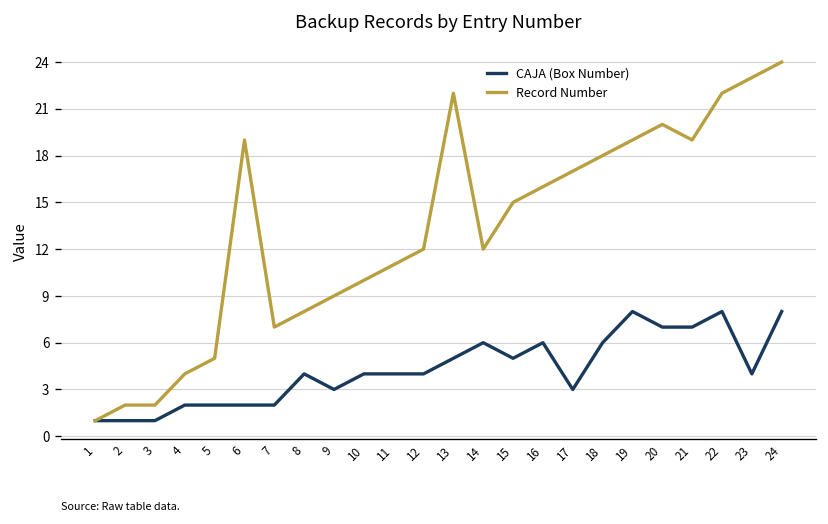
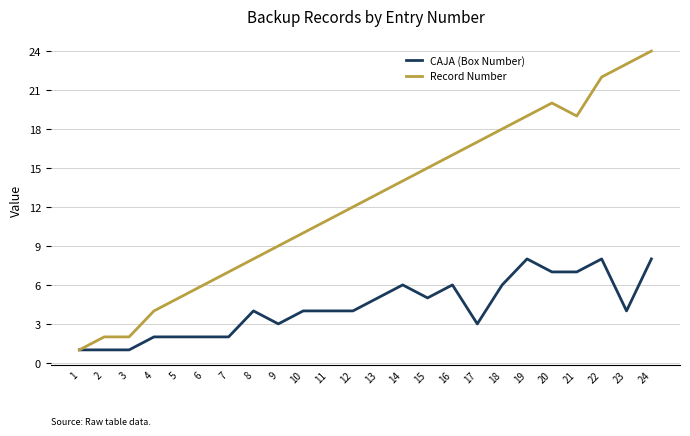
  {
    "CAJA (Box Number)": {
      "2": 1,
      "3": 1,
      "4": 2,
      "5": 2,
      "6": 2,
      "7": 2,
      "8": 4,
      "9": 3,
      "10": 4,
      "11": 4,
      "12": 4,
      "13": 5,
      "14": 6,
      "15": 5,
      "16": 6,
      "17": 3,
      "18": 6,
      "19": 8,
      "20": 7,
      "21": 7,
      "22": 8,
      "23": 4,
      "24": 8
    },
    "Record Number": {
      "2": 2,
      "3": 2,
      "4": 4,
      "5": 5,
-     "6": 19,
+     "6": 6,
      "7": 7,
      "8": 8,
      "9": 9,
      "10": 10,
      "11": 11,
      "12": 12,
-     "13": 22,
-     "14": 12,
+     "13": 13,
+     "14": 14,
      "15": 15,
      "16": 16,
      "17": 17,
      "18": 18,
      "19": 19,
      "20": 20,
      "21": 19,
      "22": 22,
      "23": 23,
      "24": 24
    }
  }
